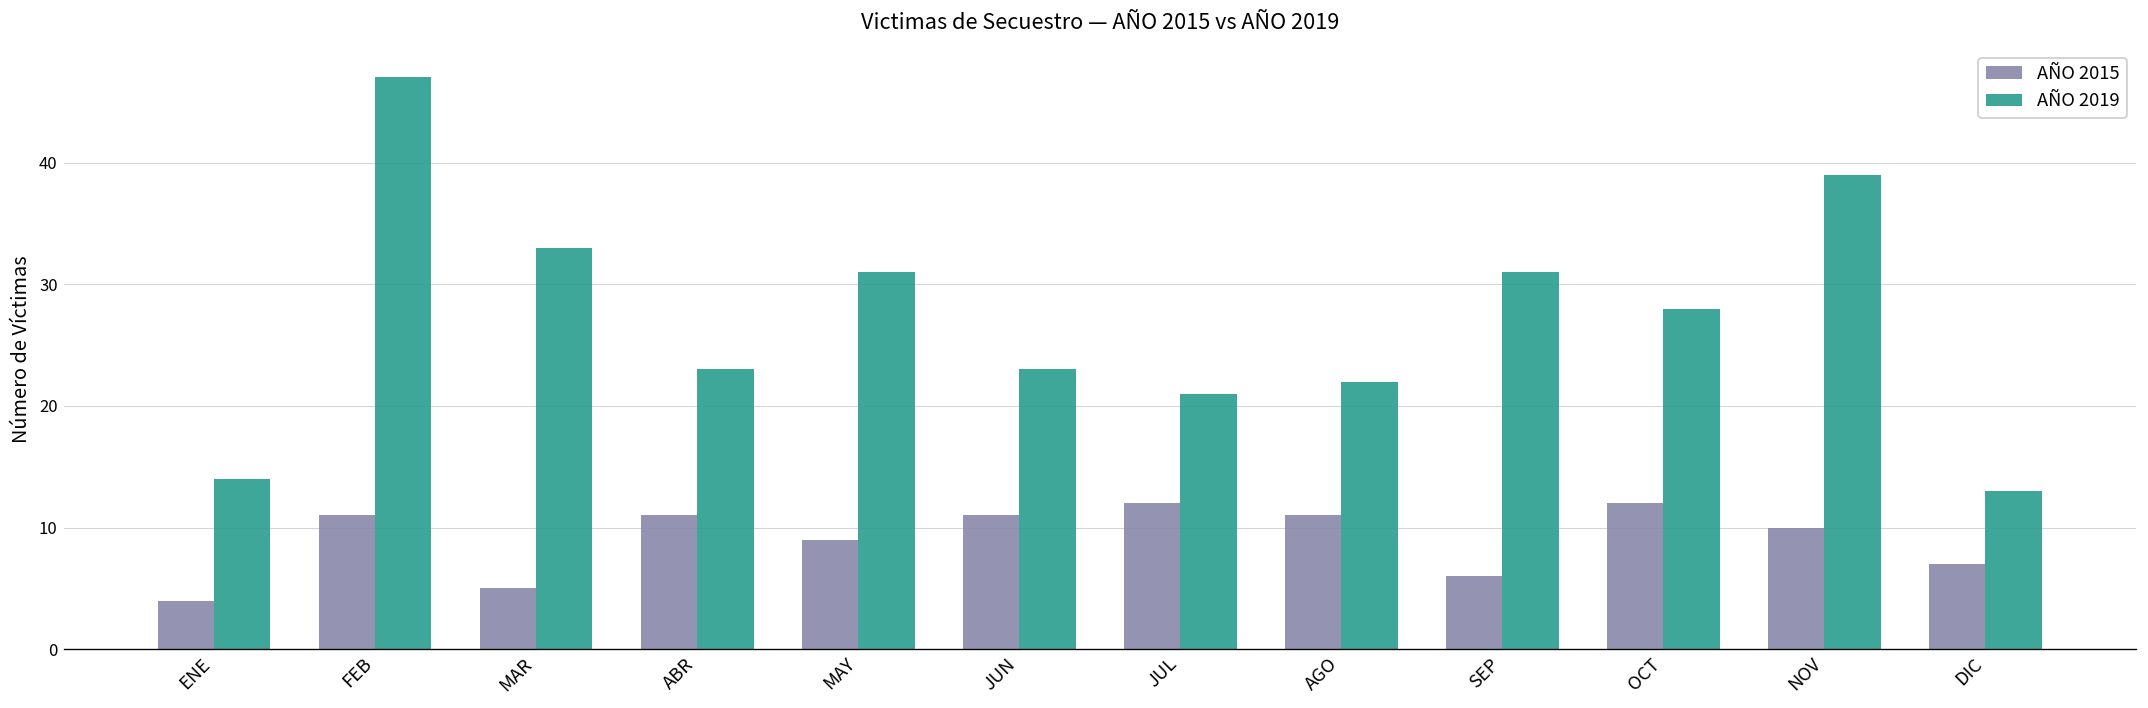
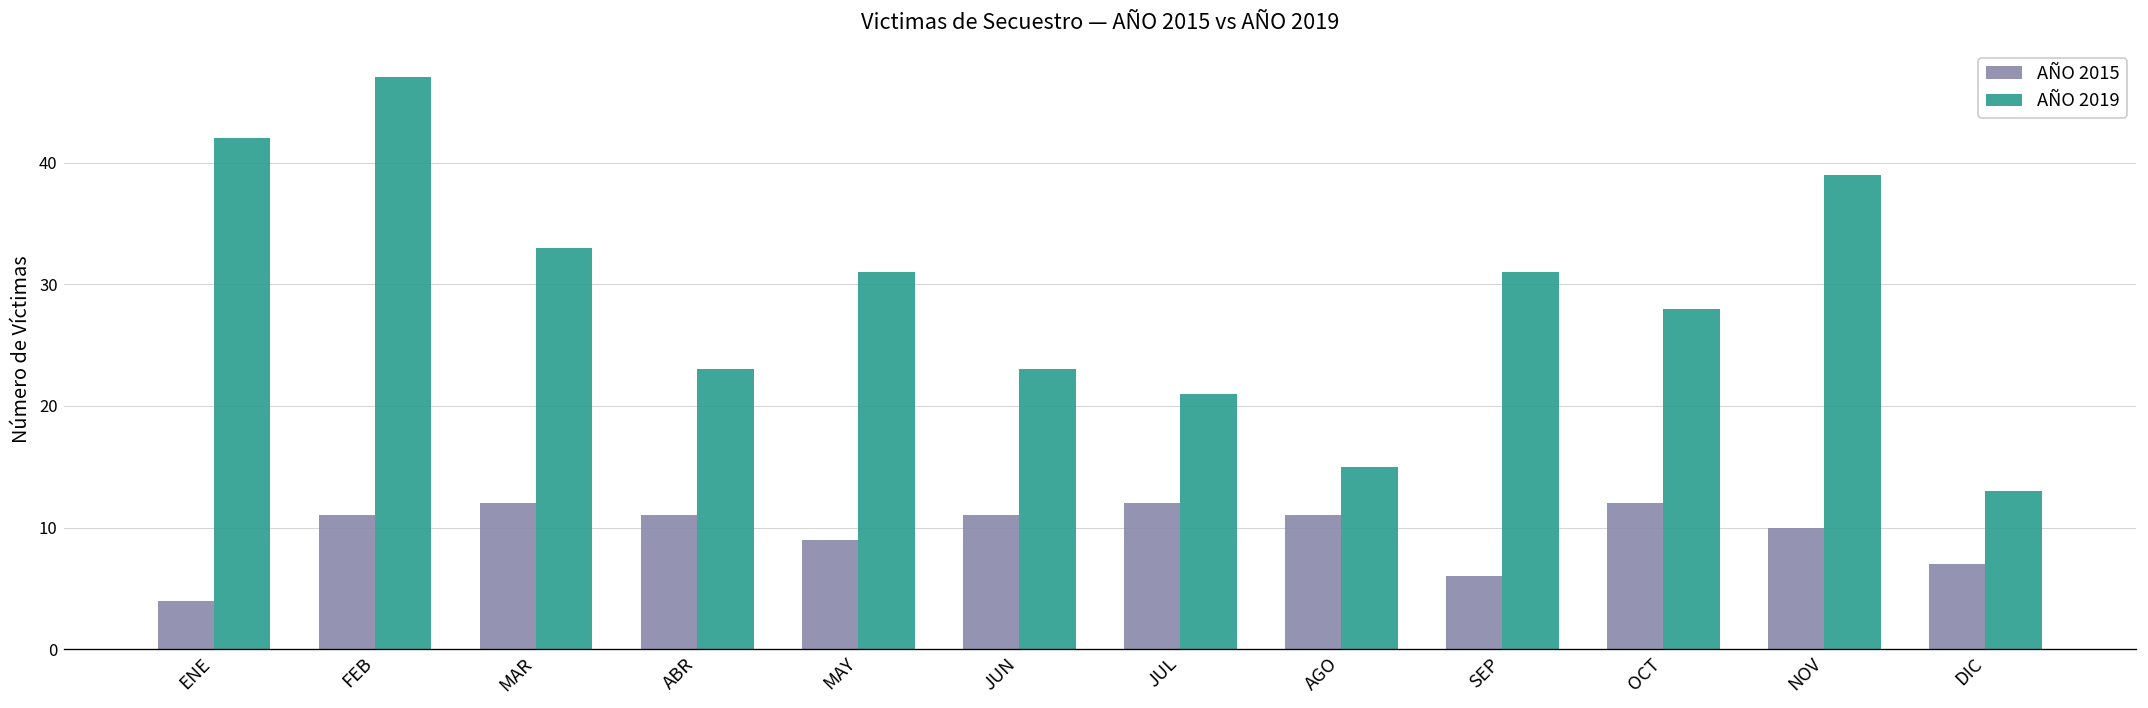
  {
    "AÑO 2015": {
      "ENE": 4,
      "FEB": 11,
-     "MAR": 5,
+     "MAR": 12,
      "ABR": 11,
      "MAY": 9,
      "JUN": 11,
      "JUL": 12,
      "AGO": 11,
      "SEP": 6,
      "OCT": 12,
      "NOV": 10,
      "DIC": 7
    },
    "AÑO 2019": {
-     "ENE": 14,
+     "ENE": 42,
      "FEB": 47,
      "MAR": 33,
      "ABR": 23,
      "MAY": 31,
      "JUN": 23,
      "JUL": 21,
-     "AGO": 22,
+     "AGO": 15,
      "SEP": 31,
      "OCT": 28,
      "NOV": 39,
      "DIC": 13
    }
  }
